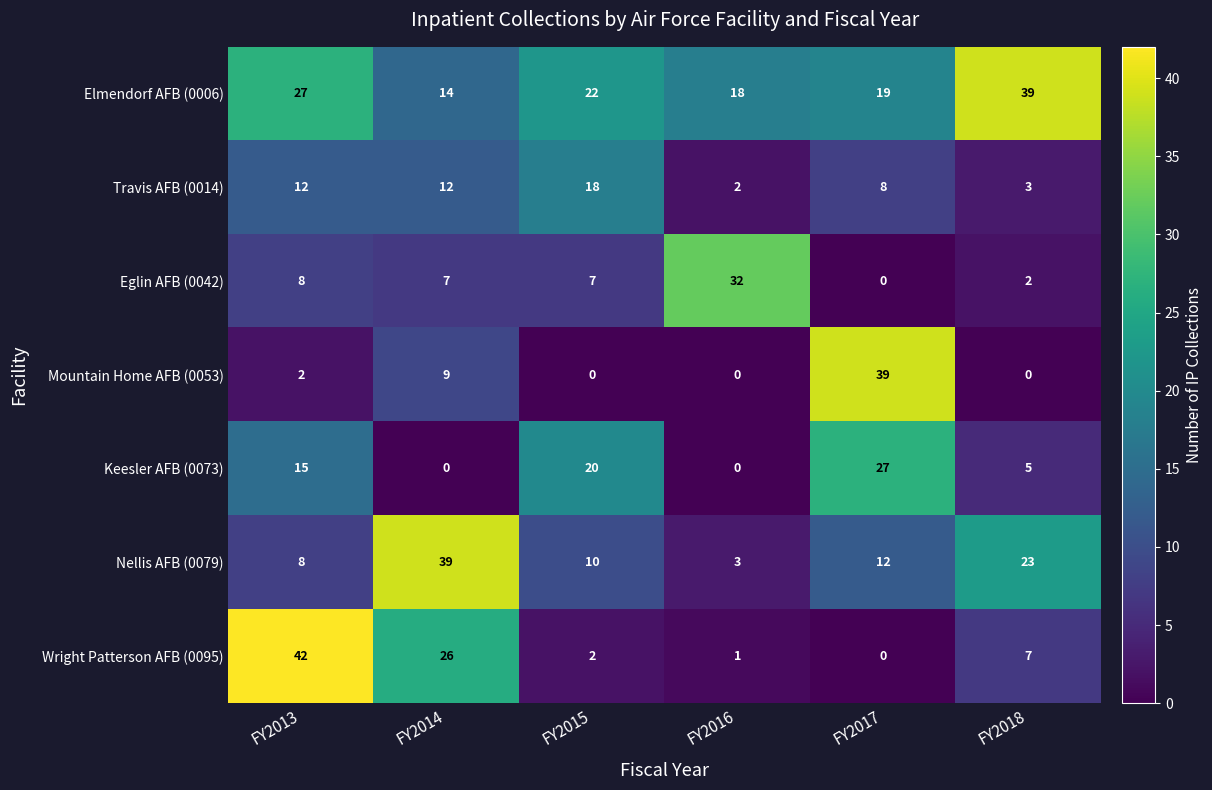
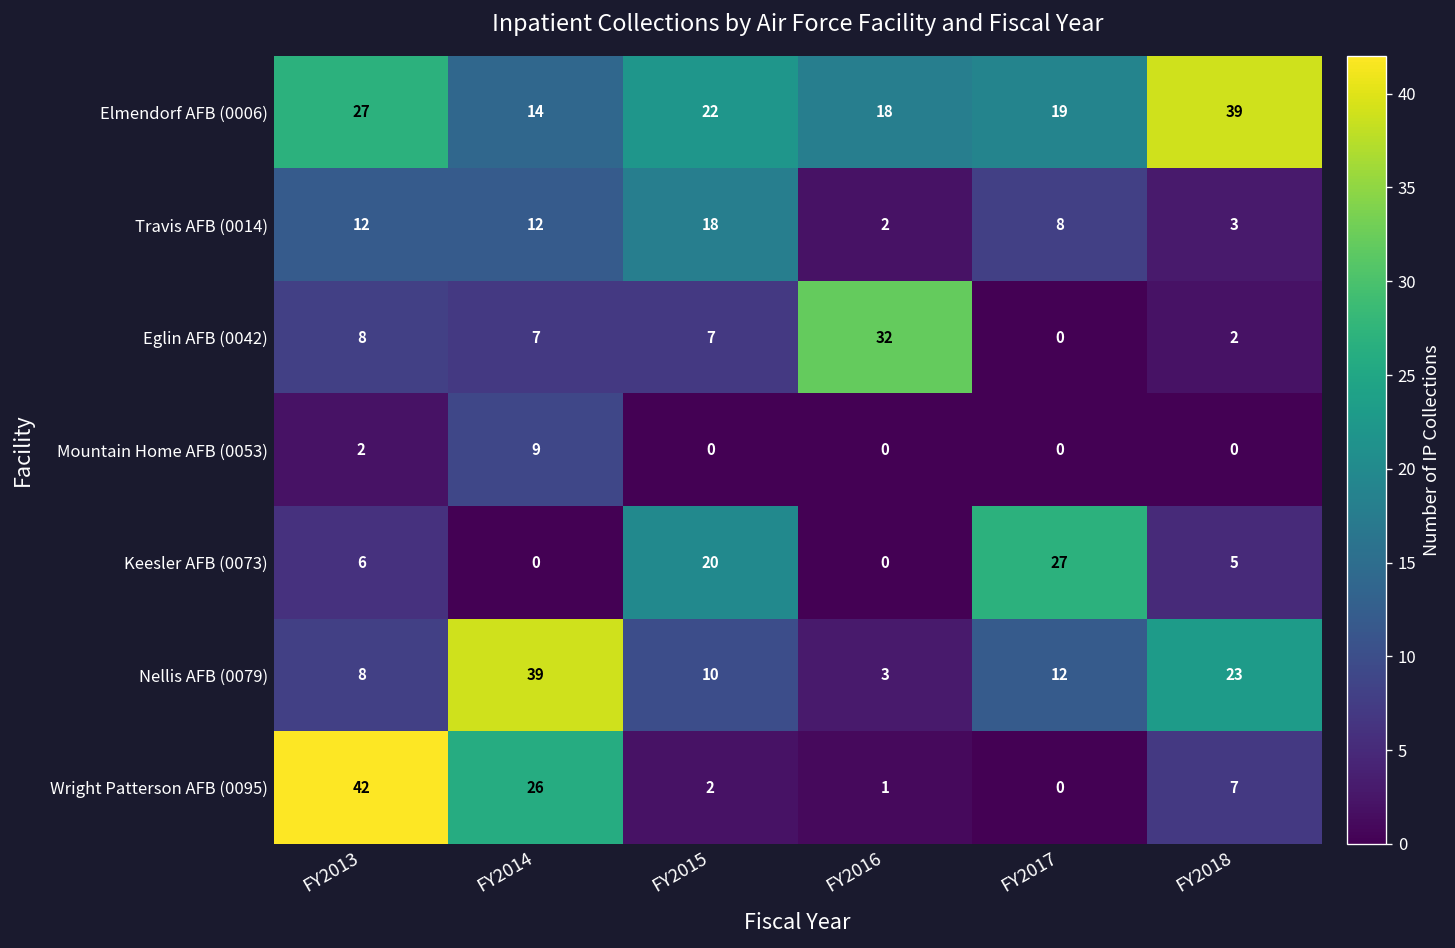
  {
    "Elmendorf AFB (0006)": {
      "FY2013": 27,
      "FY2014": 14,
      "FY2015": 22,
      "FY2016": 18,
      "FY2017": 19,
      "FY2018": 39
    },
    "Travis AFB (0014)": {
      "FY2013": 12,
      "FY2014": 12,
      "FY2015": 18,
      "FY2016": 2,
      "FY2017": 8,
      "FY2018": 3
    },
    "Eglin AFB (0042)": {
      "FY2013": 8,
      "FY2014": 7,
      "FY2015": 7,
      "FY2016": 32,
      "FY2017": 0,
      "FY2018": 2
    },
    "Mountain Home AFB (0053)": {
      "FY2013": 2,
      "FY2014": 9,
      "FY2015": 0,
      "FY2016": 0,
-     "FY2017": 39,
+     "FY2017": 0,
      "FY2018": 0
    },
    "Keesler AFB (0073)": {
-     "FY2013": 15,
+     "FY2013": 6,
      "FY2014": 0,
      "FY2015": 20,
      "FY2016": 0,
      "FY2017": 27,
      "FY2018": 5
    },
    "Nellis AFB (0079)": {
      "FY2013": 8,
      "FY2014": 39,
      "FY2015": 10,
      "FY2016": 3,
      "FY2017": 12,
      "FY2018": 23
    },
    "Wright Patterson AFB (0095)": {
      "FY2013": 42,
      "FY2014": 26,
      "FY2015": 2,
      "FY2016": 1,
      "FY2017": 0,
      "FY2018": 7
    }
  }
